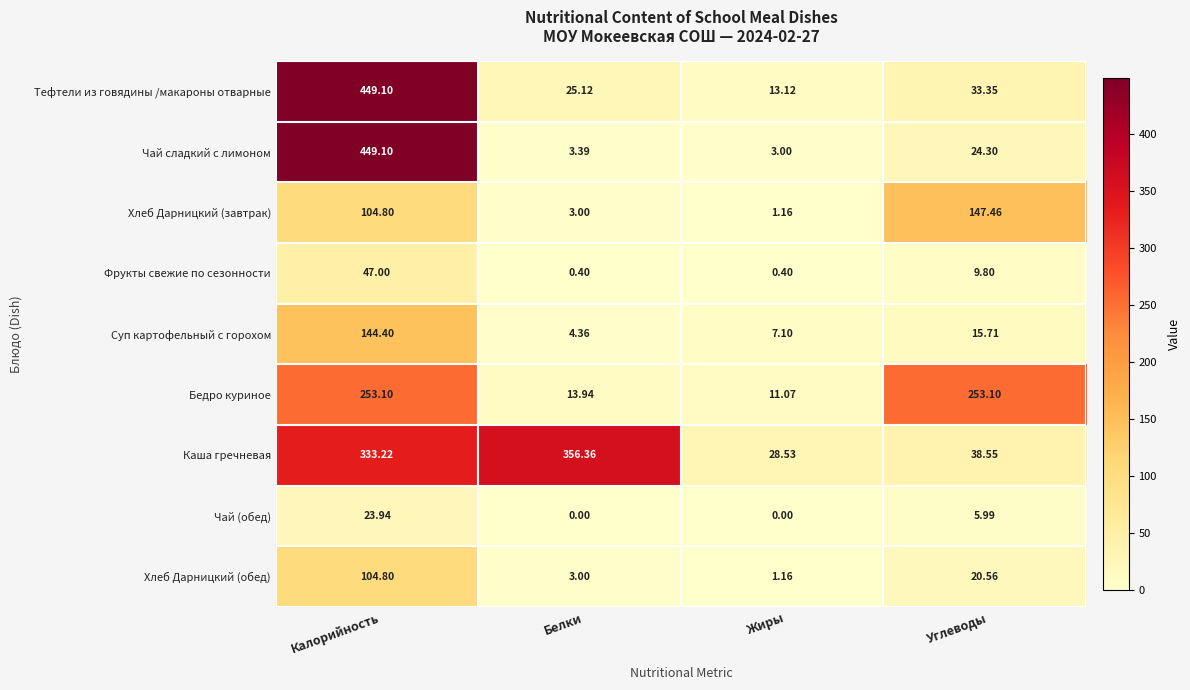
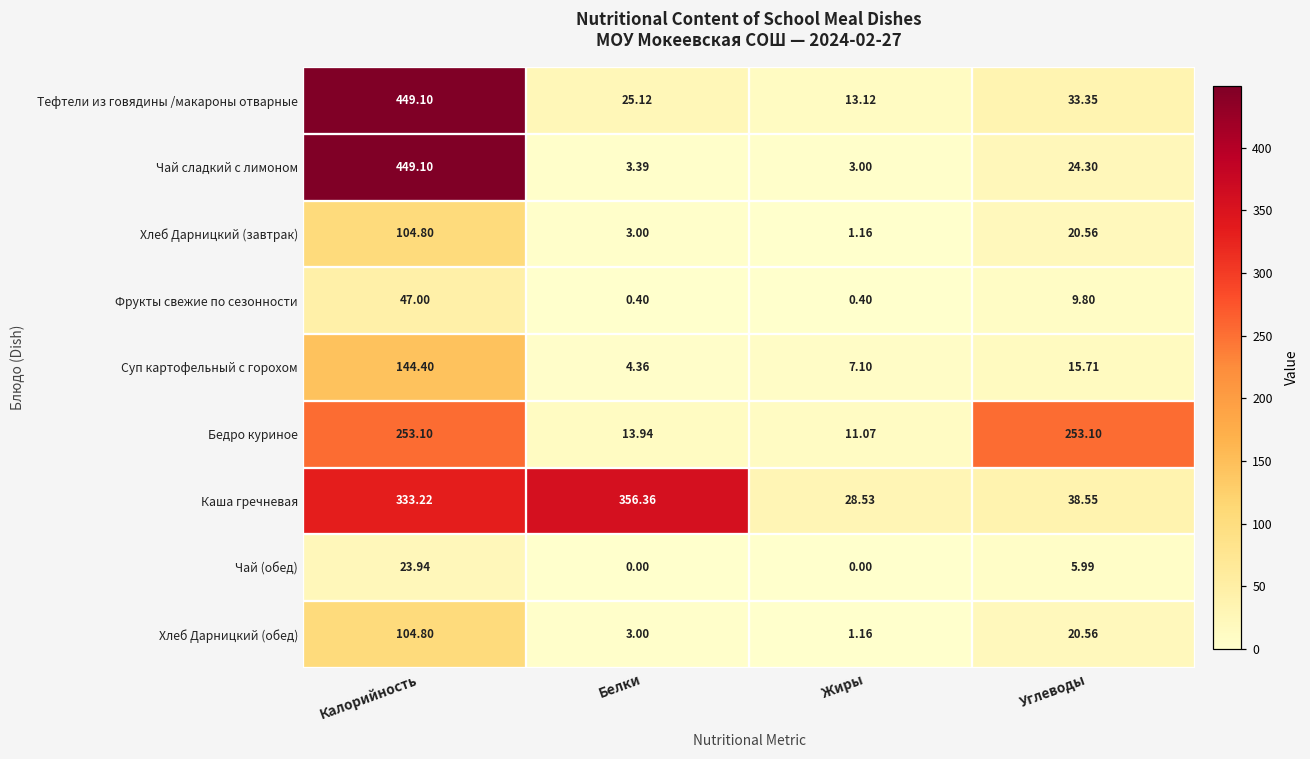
  {
    "Тефтели из говядины /макароны отварные": {
      "Калорийность": 449.10,
      "Белки": 25.12,
      "Жиры": 13.12,
      "Углеводы": 33.35
    },
    "Чай сладкий с лимоном": {
      "Калорийность": 449.10,
      "Белки": 3.39,
      "Жиры": 3.00,
      "Углеводы": 24.30
    },
    "Хлеб Дарницкий (завтрак)": {
      "Калорийность": 104.80,
      "Белки": 3.00,
      "Жиры": 1.16,
-     "Углеводы": 147.46
+     "Углеводы": 20.56
    },
    "Фрукты свежие по сезонности": {
      "Калорийность": 47.00,
      "Белки": 0.40,
      "Жиры": 0.40,
      "Углеводы": 9.80
    },
    "Суп картофельный с горохом": {
      "Калорийность": 144.40,
      "Белки": 4.36,
      "Жиры": 7.10,
      "Углеводы": 15.71
    },
    "Бедро куриное": {
      "Калорийность": 253.10,
      "Белки": 13.94,
      "Жиры": 11.07,
      "Углеводы": 253.10
    },
    "Каша гречневая": {
      "Калорийность": 333.22,
      "Белки": 356.36,
      "Жиры": 28.53,
      "Углеводы": 38.55
    },
    "Чай (обед)": {
      "Калорийность": 23.94,
      "Белки": 0.00,
      "Жиры": 0.00,
      "Углеводы": 5.99
    },
    "Хлеб Дарницкий (обед)": {
      "Калорийность": 104.80,
      "Белки": 3.00,
      "Жиры": 1.16,
      "Углеводы": 20.56
    }
  }
